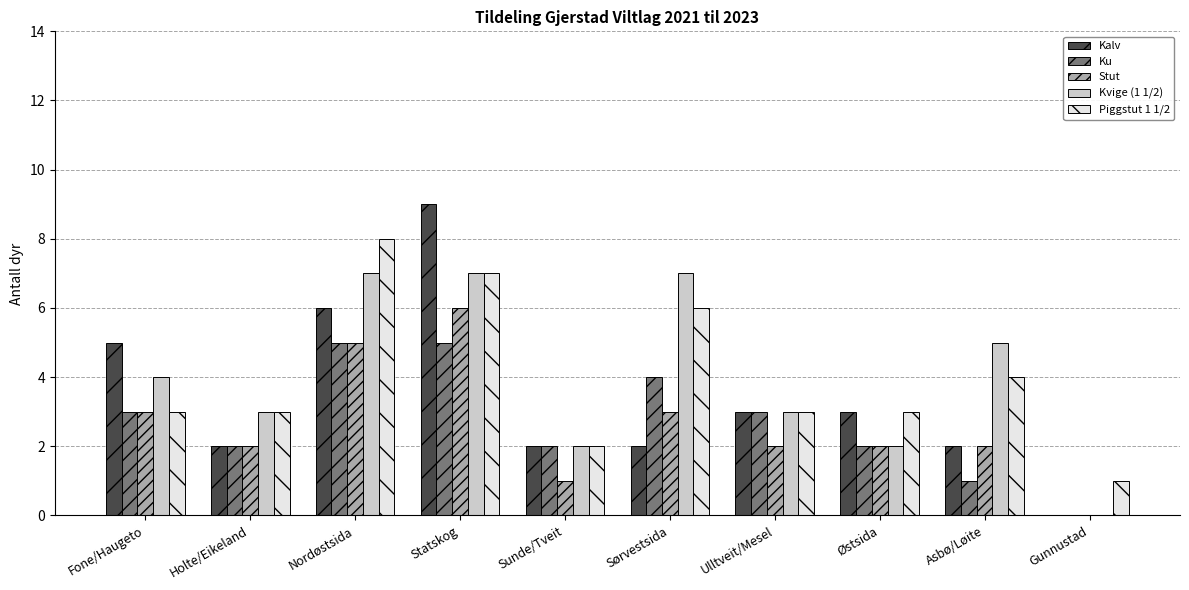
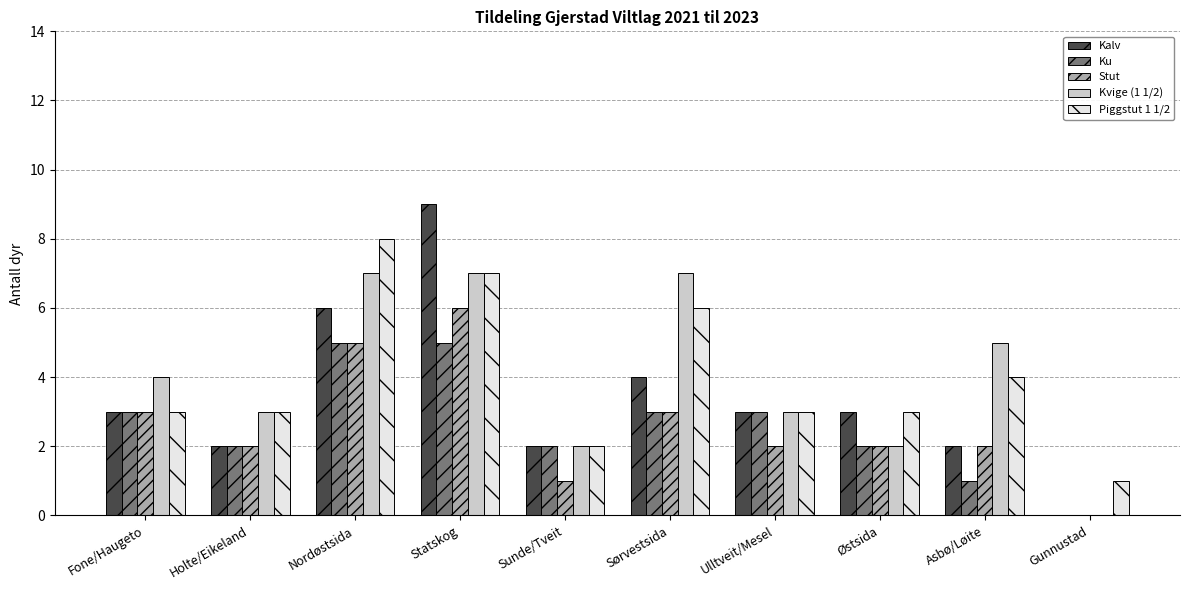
  {
    "Kalv": {
-     "Fone/Haugeto": 5,
+     "Fone/Haugeto": 3,
      "Holte/Eikeland": 2,
      "Nordøstsida": 6,
      "Statskog": 9,
      "Sunde/Tveit": 2,
-     "Sørvestsida": 2,
+     "Sørvestsida": 4,
      "Ulltveit/Mesel": 3,
      "Østsida": 3,
      "Asbø/Løite": 2,
      "Gunnustad": 0
    },
    "Ku": {
      "Fone/Haugeto": 3,
      "Holte/Eikeland": 2,
      "Nordøstsida": 5,
      "Statskog": 5,
      "Sunde/Tveit": 2,
-     "Sørvestsida": 4,
+     "Sørvestsida": 3,
      "Ulltveit/Mesel": 3,
      "Østsida": 2,
      "Asbø/Løite": 1,
      "Gunnustad": 0
    }
  }
